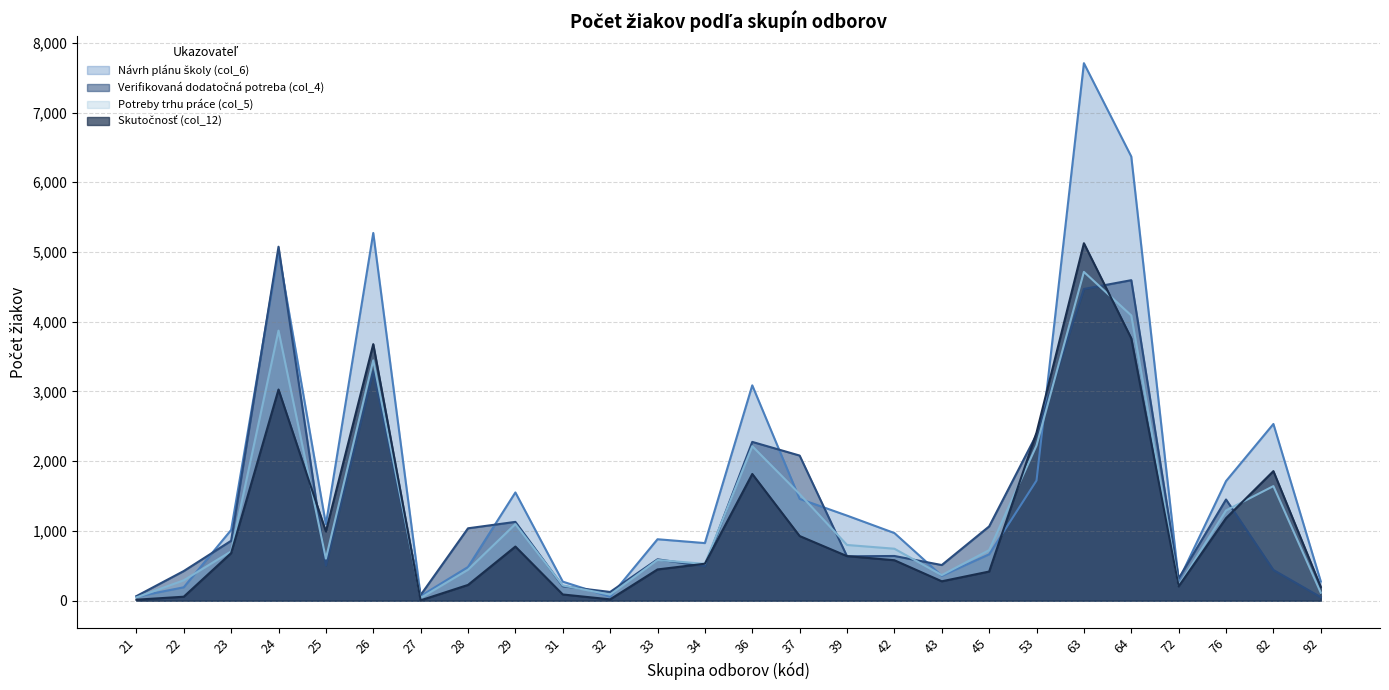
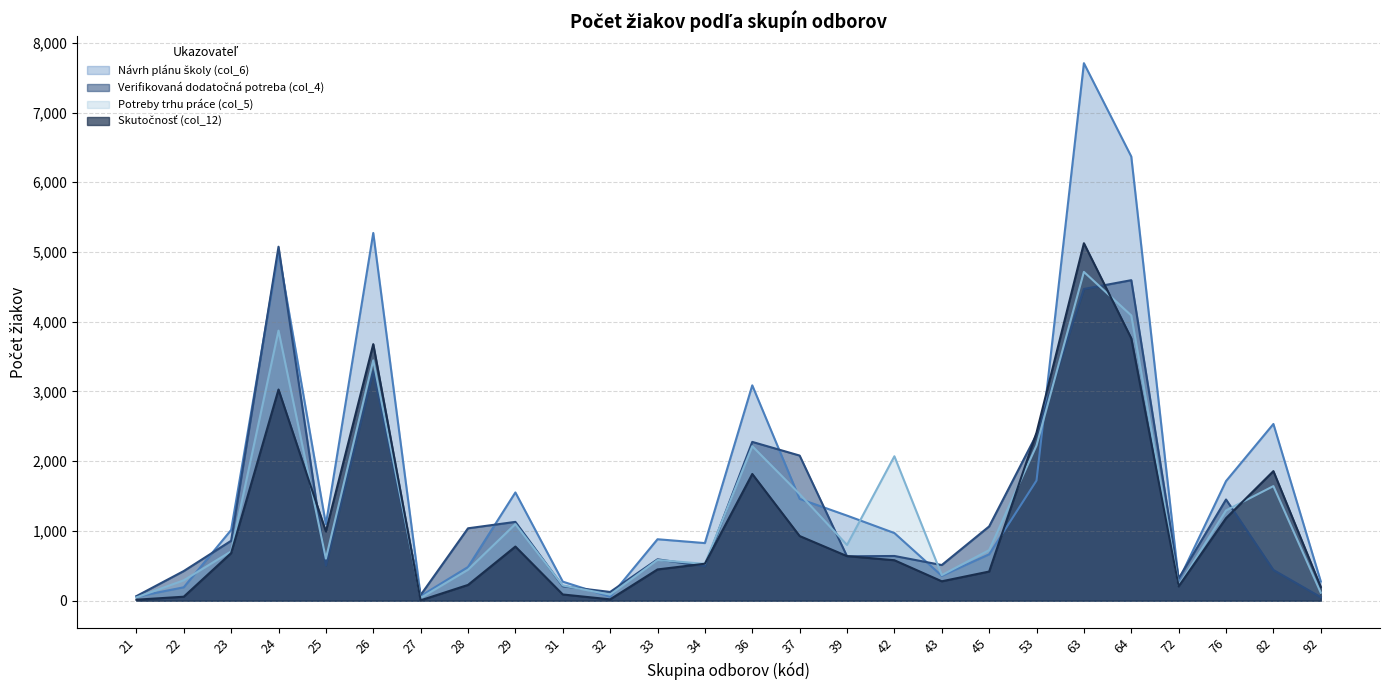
  {
    "Návrh plánu školy (col_6)": {
      "22": "200",
      "23": "1,000",
      "24": "5,000",
      "25": "1,100",
      "26": "5,300",
      "28": "500",
      "29": "1,600",
      "31": "300",
      "33": "900",
      "34": "800",
      "36": "3,100",
      "37": "1,500",
      "39": "1,200",
      "42": "1,000",
      "45": "700",
      "53": "1,700",
      "63": "7,700",
      "64": "6,400",
      "76": "1,700",
      "82": "2,500",
      "92": "300"
    },
    "Potreby trhu práce (col_5)": {
      "22": "300",
      "24": "3,900",
      "25": "600",
      "26": "3,400",
      "28": "400",
      "36": "2,200",
      "37": "1,500",
      "39": "800",
-     "42": "700",
+     "42": "2,100",
      "45": "700",
      "53": "2,200",
      "63": "4,700",
      "64": "4,100",
      "76": "1,300",
      "82": "1,600",
      "92": "100"
    }
  }
